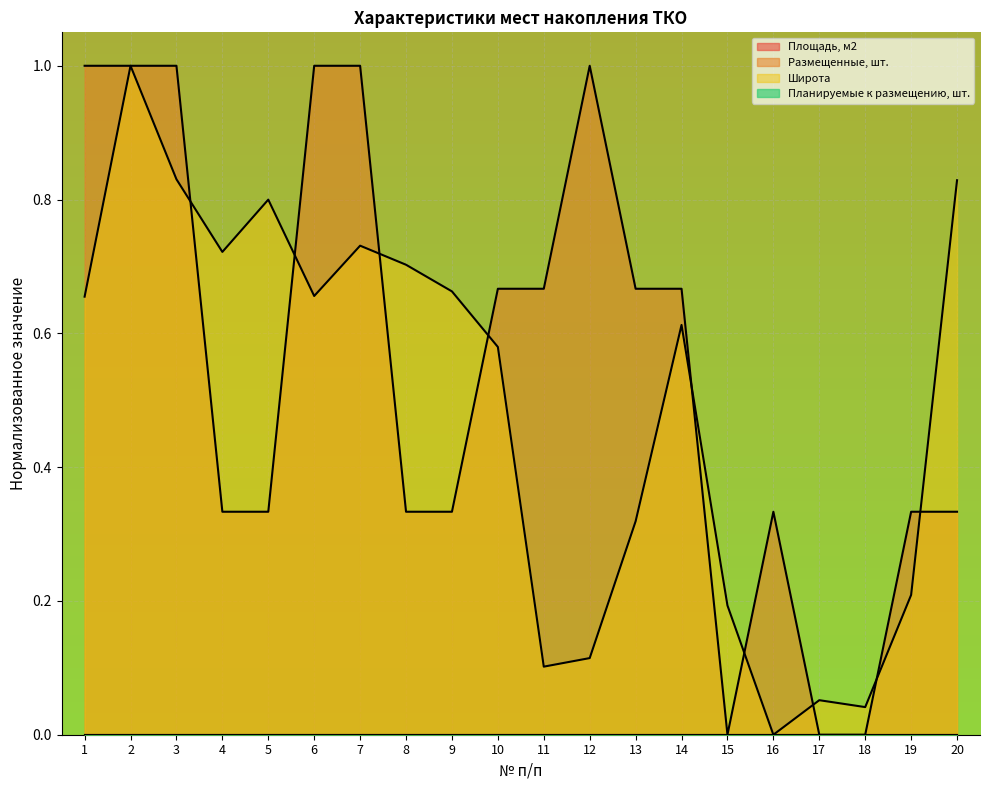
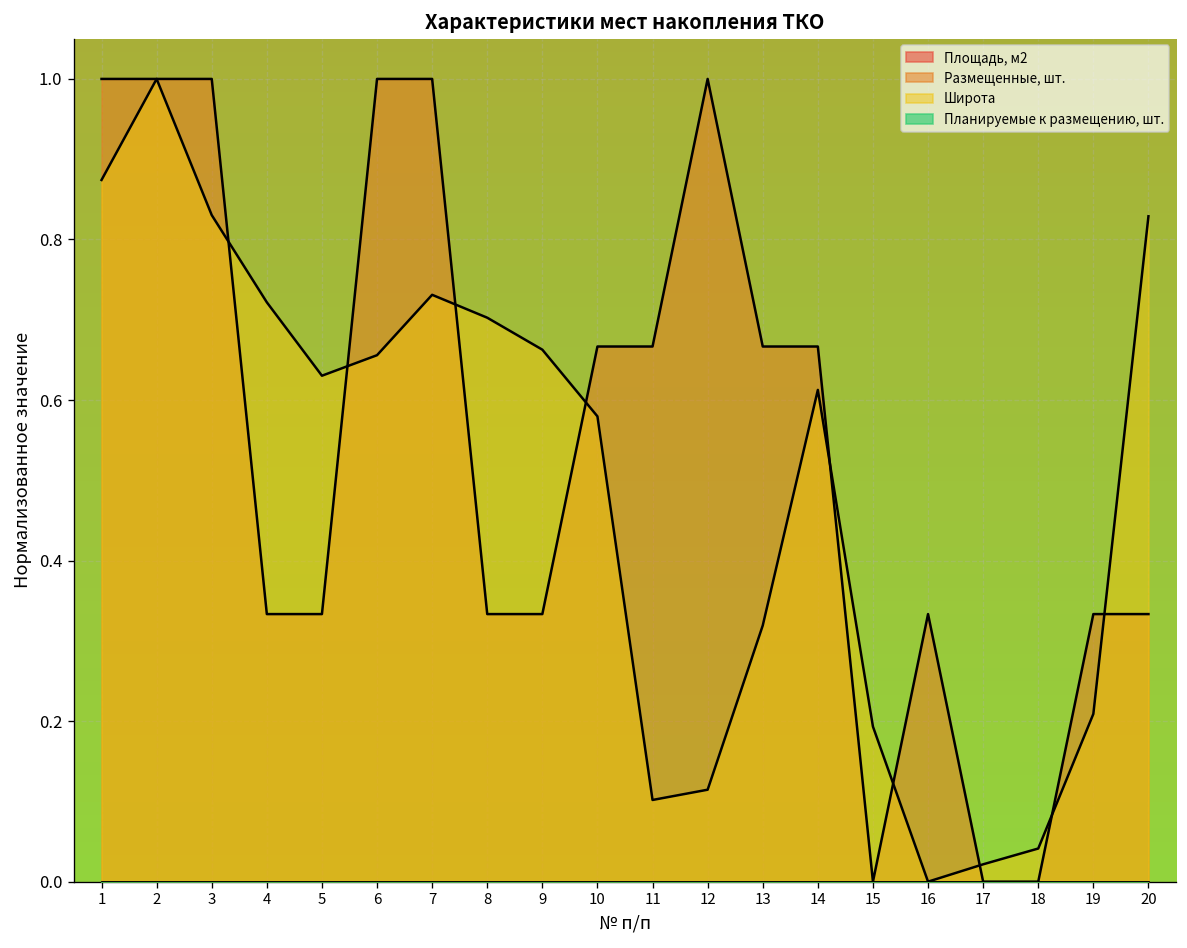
  {
    "Планируемые к размещению, шт.": {
      "1": 0.00,
      "2": 0.00,
      "3": 0.00,
      "4": 0.00,
      "5": 0.00,
      "6": 0.00,
      "7": 0.00,
      "8": 0.00,
      "9": 0.00,
      "10": 0.00,
      "11": 0.00,
      "12": 0.00,
      "13": 0.00,
      "14": 0.00,
      "19": 0.00,
      "20": 0.00
    },
    "Размещенные, шт.": {
      "1": 1.00,
      "3": 1.00,
      "4": 0.33,
      "5": 0.33,
      "6": 1.00,
      "7": 1.00,
      "8": 0.33,
      "9": 0.33,
      "10": 0.67,
      "11": 0.67,
      "12": 1.00,
      "13": 0.67,
      "14": 0.67,
      "16": 0.33,
      "19": 0.33,
      "20": 0.33
    },
    "Широта": {
-     "1": 0.65,
+     "1": 0.87,
      "3": 0.83,
      "4": 0.72,
-     "5": 0.80,
+     "5": 0.63,
      "6": 0.66,
      "7": 0.73,
      "8": 0.70,
      "9": 0.66,
      "10": 0.58,
      "11": 0.10,
      "12": 0.11,
      "13": 0.32,
      "14": 0.61,
      "15": 0.19,
-     "17": 0.05,
+     "17": 0.02,
      "18": 0.04,
      "19": 0.21,
      "20": 0.83
    }
  }
